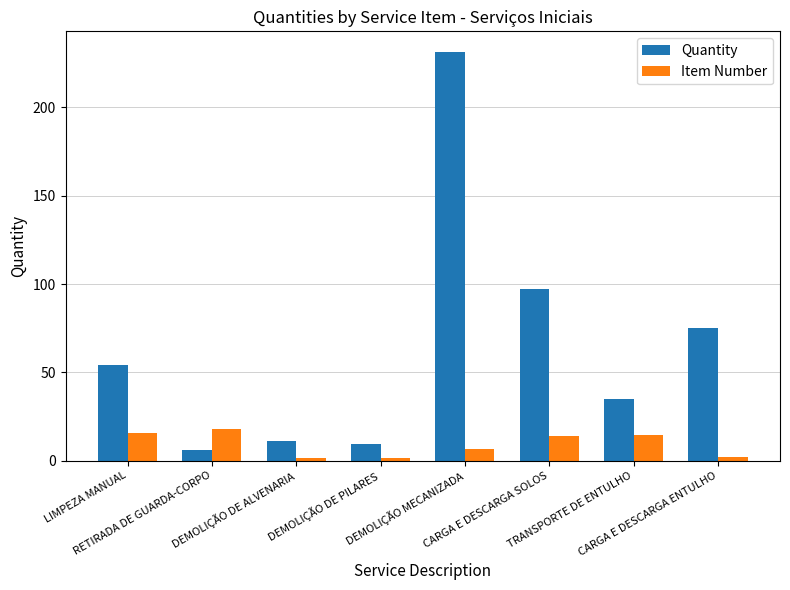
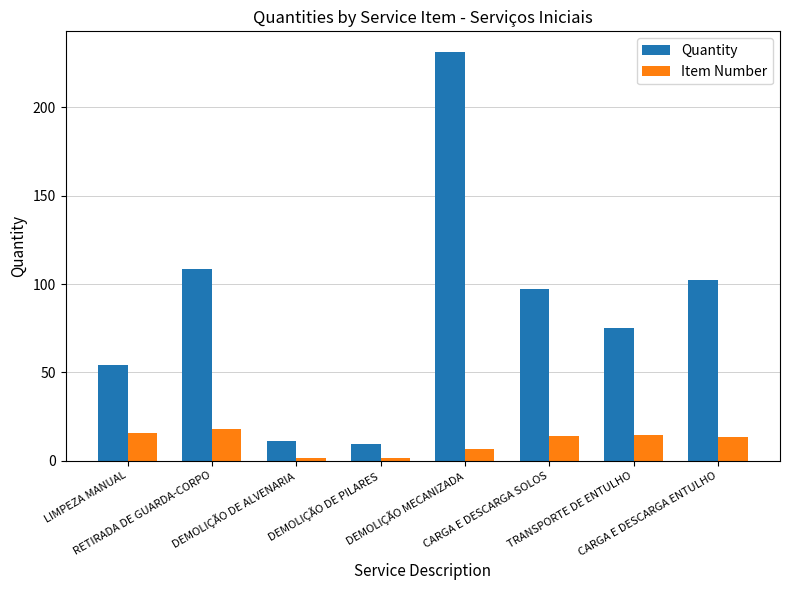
  {
    "Quantity": {
      "LIMPEZA MANUAL": 54,
-     "RETIRADA DE GUARDA-CORPO": 6,
+     "RETIRADA DE GUARDA-CORPO": 109,
      "DEMOLIÇÃO DE ALVENARIA": 11,
      "DEMOLIÇÃO DE PILARES": 9,
      "DEMOLIÇÃO MECANIZADA": 232,
      "CARGA E DESCARGA SOLOS": 97,
-     "TRANSPORTE DE ENTULHO": 35,
-     "CARGA E DESCARGA ENTULHO": 75
+     "TRANSPORTE DE ENTULHO": 75,
+     "CARGA E DESCARGA ENTULHO": 102
    },
    "Item Number": {
      "LIMPEZA MANUAL": 16,
      "RETIRADA DE GUARDA-CORPO": 18,
      "DEMOLIÇÃO MECANIZADA": 7,
      "CARGA E DESCARGA SOLOS": 14,
      "TRANSPORTE DE ENTULHO": 14,
-     "CARGA E DESCARGA ENTULHO": 2
+     "CARGA E DESCARGA ENTULHO": 13
    }
  }
